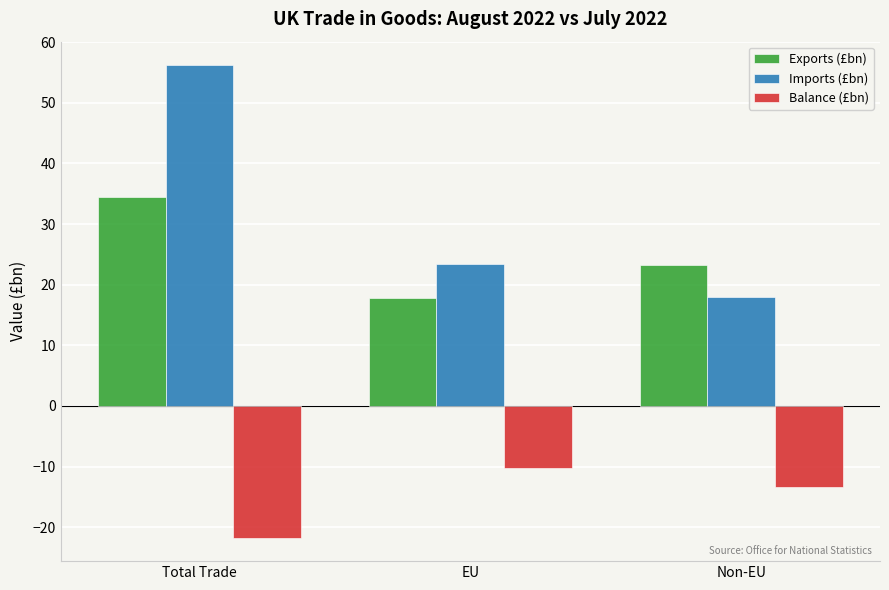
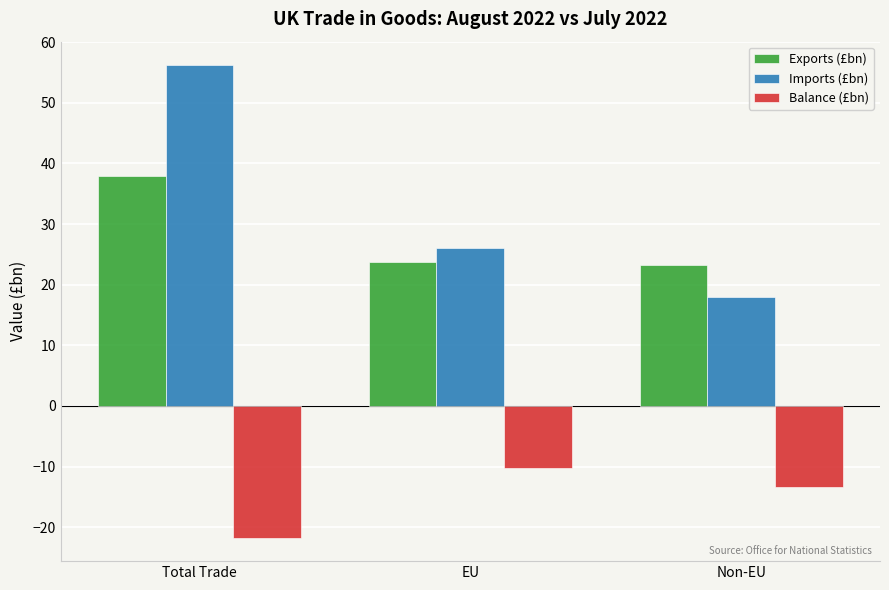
  {
    "Exports (£bn)": {
-     "Total Trade": 35,
-     "EU": 18,
+     "Total Trade": 38,
+     "EU": 24,
      "Non-EU": 23
    },
    "Imports (£bn)": {
      "Total Trade": 56,
-     "EU": 24,
+     "EU": 26,
      "Non-EU": 18
    },
    "Balance (£bn)": {
      "Total Trade": -22,
      "EU": -10,
      "Non-EU": -13
    }
  }
